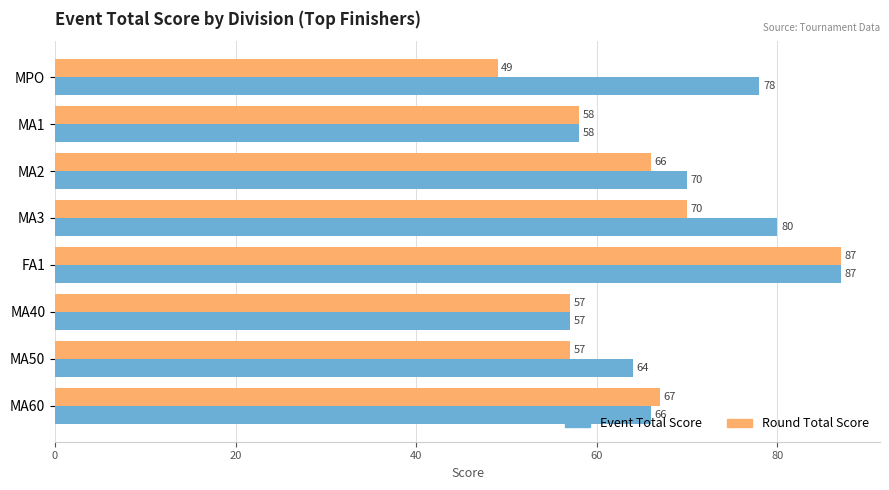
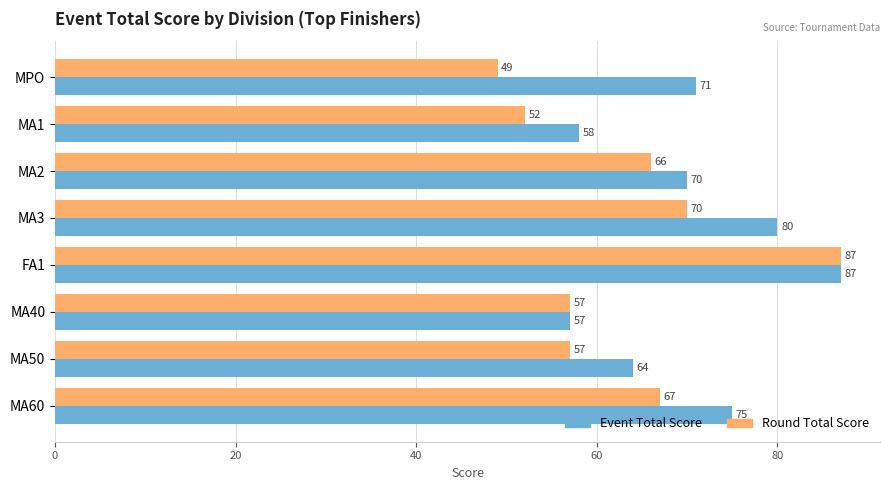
  {
    "Event Total Score": {
-     "MPO": 78,
+     "MPO": 71,
      "MA1": 58,
      "MA2": 70,
      "MA3": 80,
      "FA1": 87,
      "MA40": 57,
      "MA50": 64,
-     "MA60": 66
+     "MA60": 75
    },
    "Round Total Score": {
      "MPO": 49,
-     "MA1": 58,
+     "MA1": 52,
      "MA2": 66,
      "MA3": 70,
      "FA1": 87,
      "MA40": 57,
      "MA50": 57,
      "MA60": 67
    }
  }
